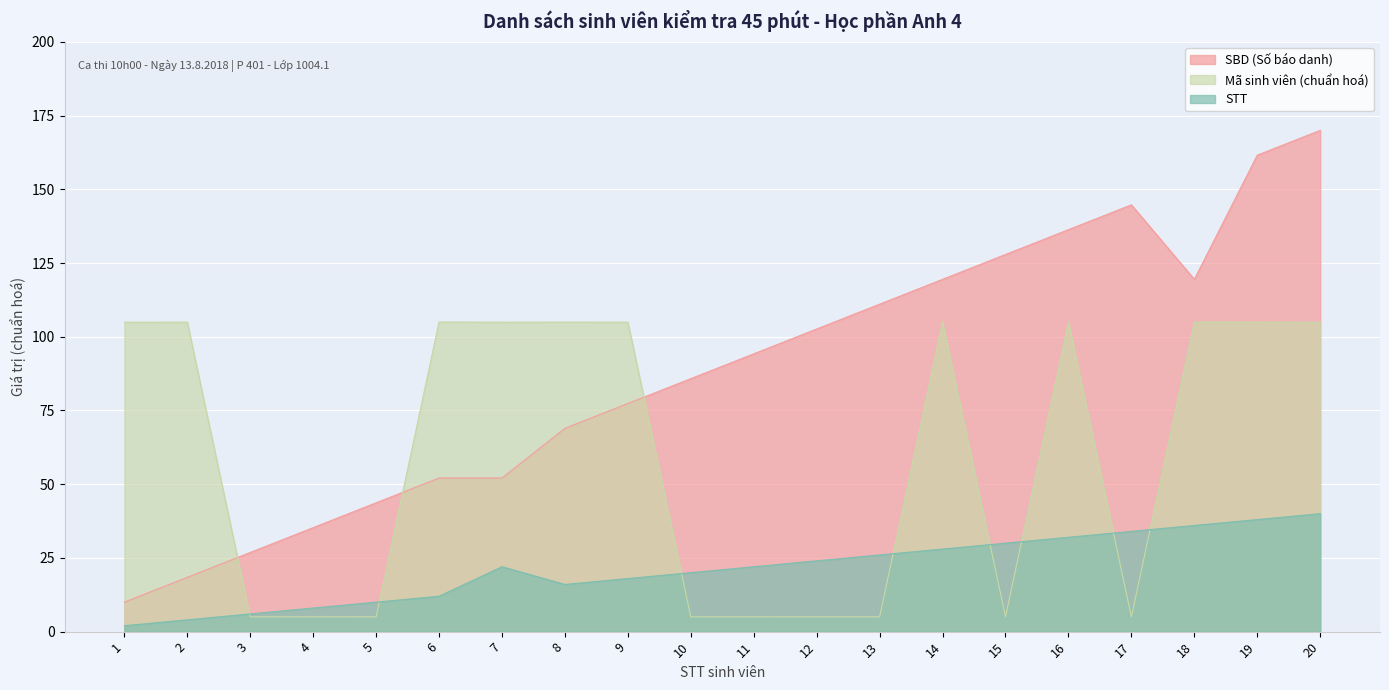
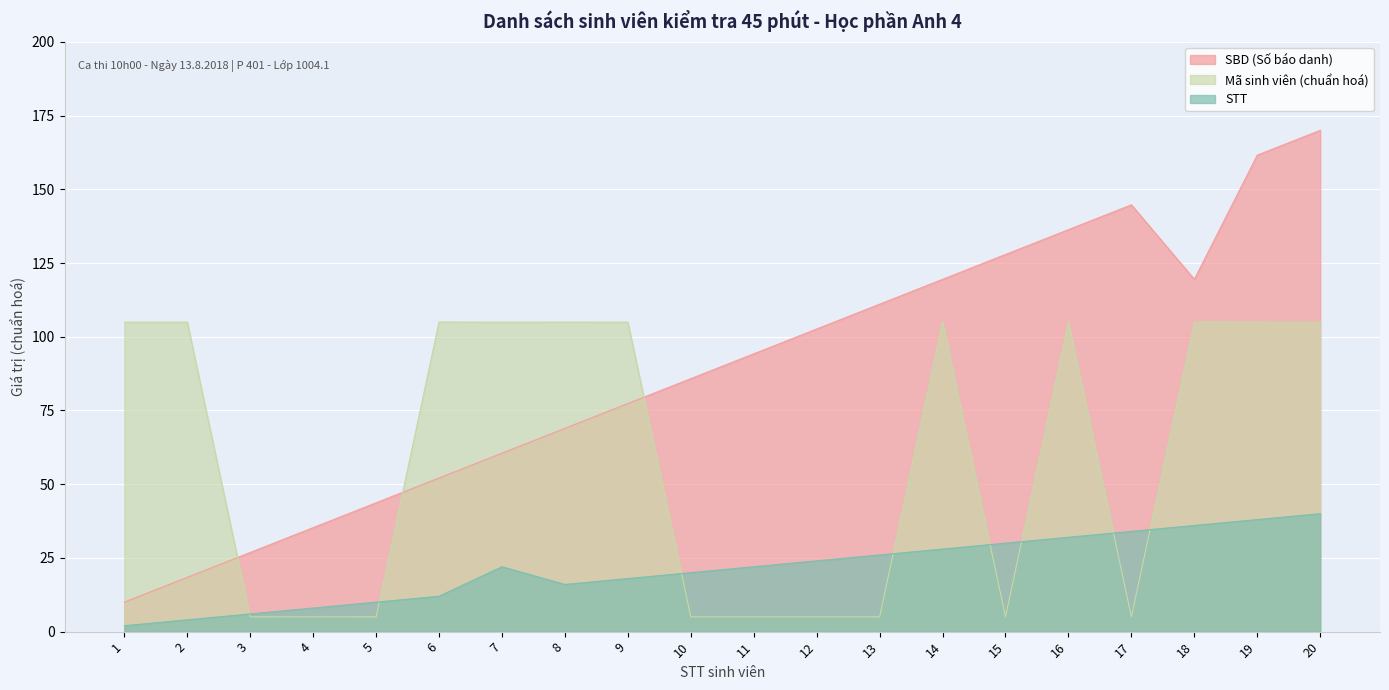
  {
    "SBD (Số báo danh)": {
      "1": 10,
      "2": 18,
      "3": 27,
      "4": 35,
      "5": 44,
      "6": 52,
-     "7": 52,
+     "7": 61,
      "8": 69,
      "9": 77,
      "10": 86,
      "11": 94,
      "12": 103,
      "13": 111,
      "14": 119,
      "15": 128,
      "16": 136,
      "17": 145,
      "18": 119,
      "19": 162,
      "20": 170
    },
    "Mã sinh viên (chuẩn hoá)": {
      "1": 105,
      "2": 105,
      "3": 5,
      "4": 5,
      "5": 5,
      "6": 105,
      "7": 105,
      "8": 105,
      "9": 105,
      "10": 5,
      "11": 5,
      "12": 5,
      "13": 5,
      "14": 105,
      "15": 5,
      "16": 105,
      "17": 5,
      "18": 105,
      "19": 105,
      "20": 105
    },
    "STT": {
      "1": 2,
      "2": 4,
      "3": 6,
      "4": 8,
      "5": 10,
      "6": 12,
      "7": 22,
      "8": 16,
      "9": 18,
      "10": 20,
      "11": 22,
      "12": 24,
      "13": 26,
      "14": 28,
      "15": 30,
      "16": 32,
      "17": 34,
      "18": 36,
      "19": 38,
      "20": 40
    }
  }
